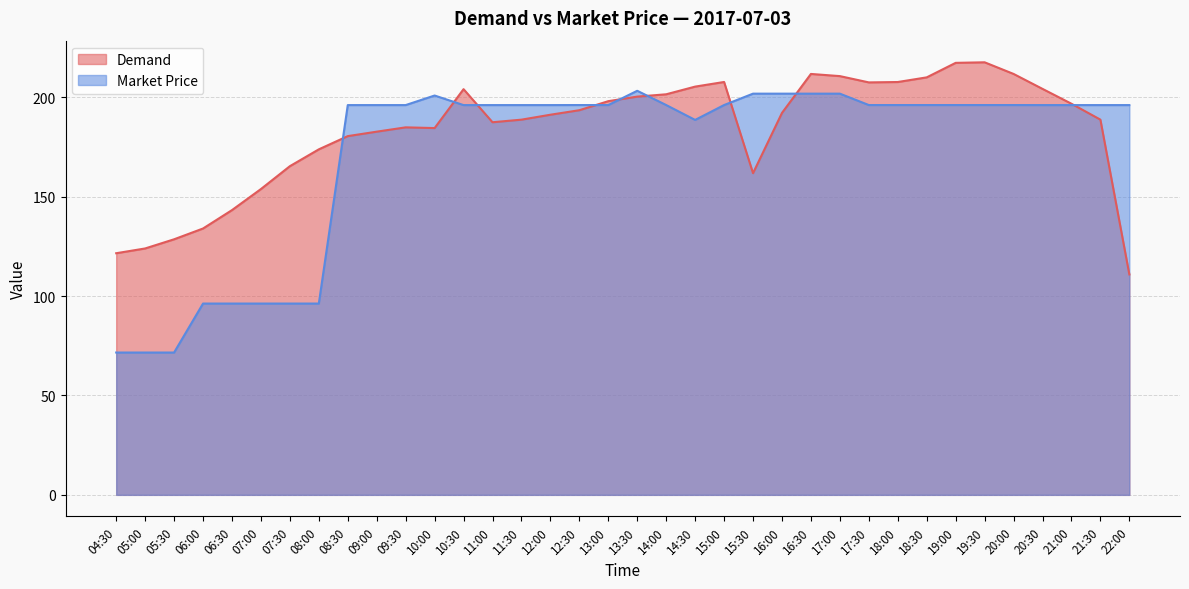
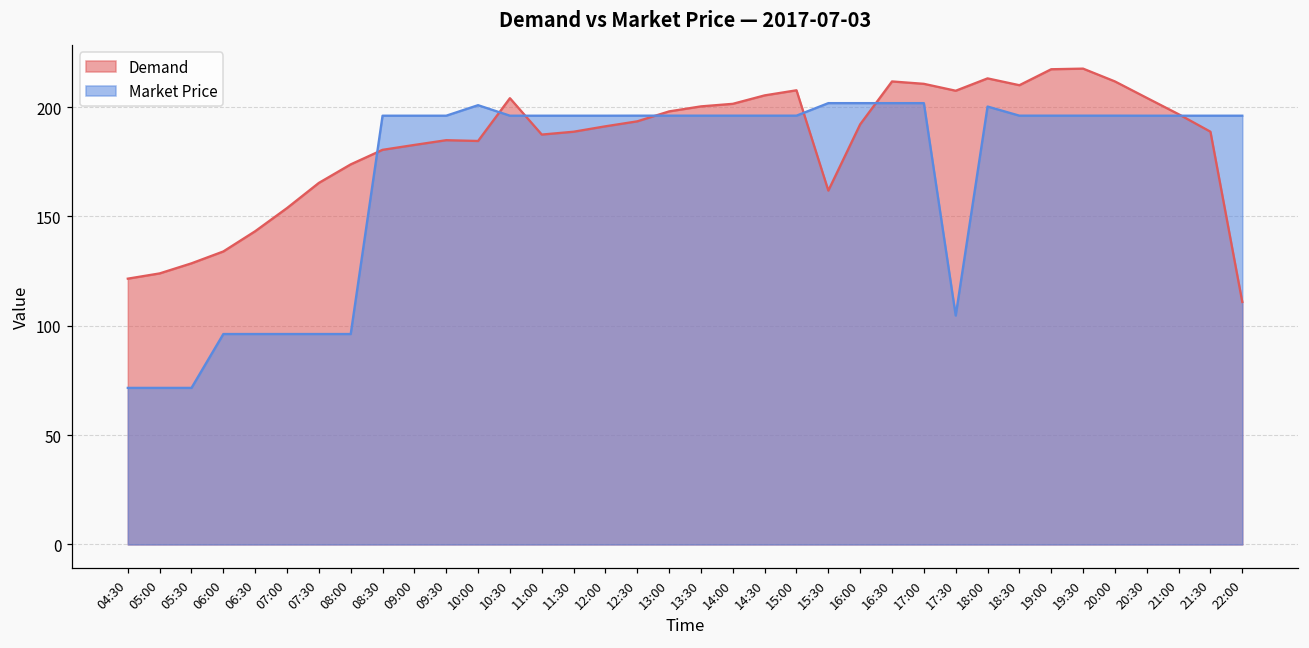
  {
    "Demand": {
      "04:30": 122,
      "05:00": 124,
      "05:30": 129,
      "06:00": 134,
      "06:30": 143,
      "07:00": 154,
      "07:30": 165,
      "08:00": 174,
      "08:30": 180,
      "09:00": 183,
      "09:30": 185,
      "10:00": 184,
      "10:30": 204,
      "11:00": 187,
      "11:30": 189,
      "12:00": 191,
      "12:30": 193,
      "13:00": 198,
      "13:30": 200,
      "14:00": 201,
      "14:30": 205,
      "15:00": 208,
      "15:30": 162,
      "16:00": 192,
      "16:30": 212,
      "17:00": 211,
      "17:30": 207,
-     "18:00": 208,
+     "18:00": 213,
      "18:30": 210,
      "19:00": 217,
      "19:30": 218,
      "20:00": 212,
      "20:30": 204,
      "21:30": 189,
      "22:00": 111
    },
    "Market Price": {
      "04:30": 72,
      "05:00": 72,
      "05:30": 72,
      "06:00": 96,
      "06:30": 96,
      "07:00": 96,
      "07:30": 96,
      "08:00": 96,
      "08:30": 196,
      "09:00": 196,
      "09:30": 196,
      "10:00": 201,
      "10:30": 196,
      "11:00": 196,
      "11:30": 196,
      "12:00": 196,
      "12:30": 196,
      "13:00": 196,
-     "13:30": 203,
+     "13:30": 196,
      "14:00": 196,
-     "14:30": 189,
+     "14:30": 196,
      "15:00": 196,
      "15:30": 202,
      "16:00": 202,
      "16:30": 202,
      "17:00": 202,
-     "17:30": 196,
-     "18:00": 196,
+     "17:30": 105,
+     "18:00": 200,
      "18:30": 196,
      "19:00": 196,
      "19:30": 196,
      "20:00": 196,
      "20:30": 196,
      "21:30": 196,
      "22:00": 196
    }
  }
